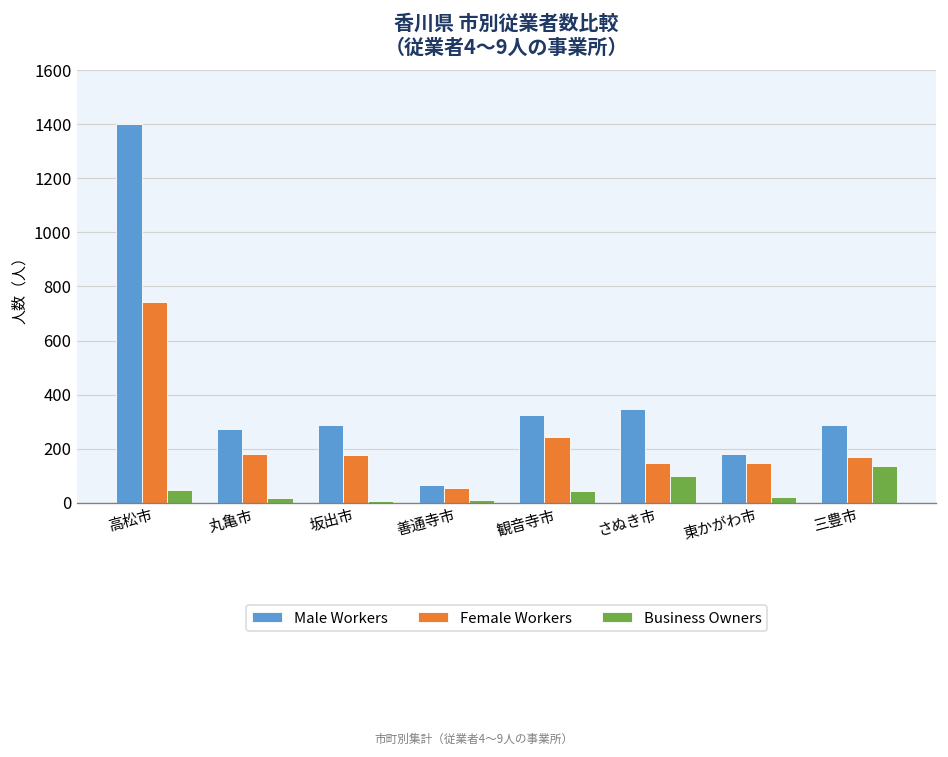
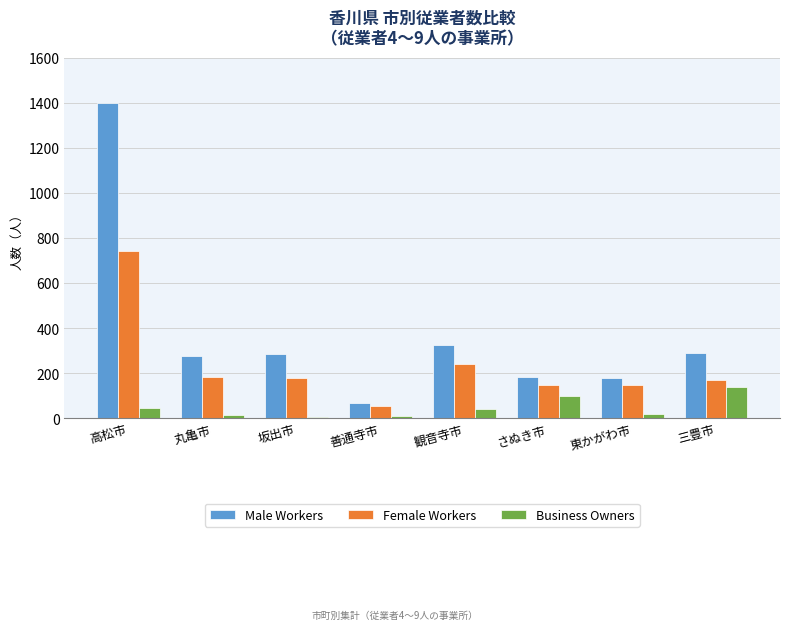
  {
    "Male Workers": {
      "高松市": 1400,
      "丸亀市": 270,
      "坂出市": 290,
      "善通寺市": 70,
      "観音寺市": 320,
-     "さぬき市": 350,
+     "さぬき市": 180,
      "東かがわ市": 180,
      "三豊市": 290
    },
    "Female Workers": {
      "高松市": 740,
      "丸亀市": 180,
      "坂出市": 180,
      "善通寺市": 50,
      "観音寺市": 240,
      "さぬき市": 150,
      "東かがわ市": 150,
      "三豊市": 170
    },
    "Business Owners": {
      "高松市": 50,
      "丸亀市": 20,
      "観音寺市": 40,
      "さぬき市": 100,
      "東かがわ市": 20,
      "三豊市": 140
    }
  }
